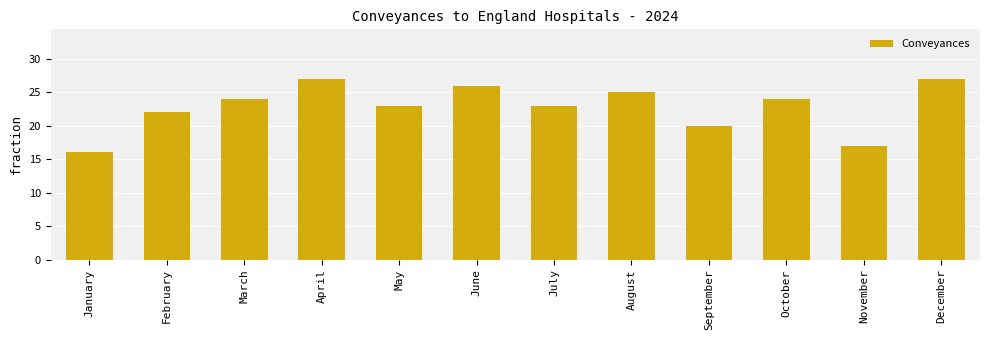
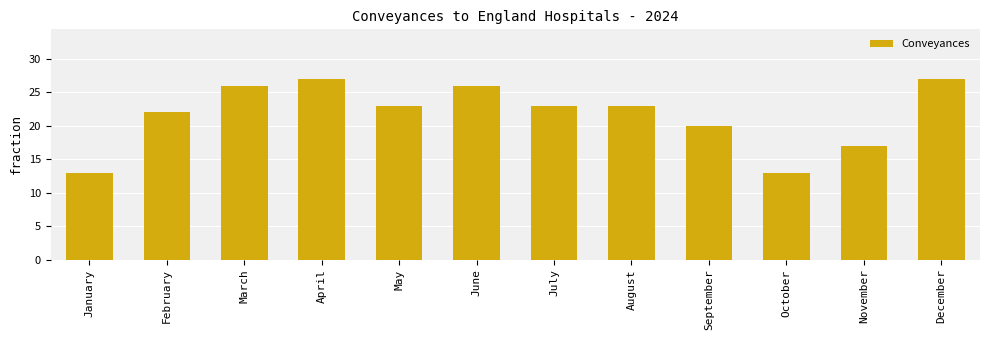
  {
-   "January": 16,
+   "January": 13,
    "February": 22,
-   "March": 24,
+   "March": 26,
    "April": 27,
    "May": 23,
    "June": 26,
    "July": 23,
-   "August": 25,
+   "August": 23,
    "September": 20,
-   "October": 24,
+   "October": 13,
    "November": 17,
    "December": 27
  }
